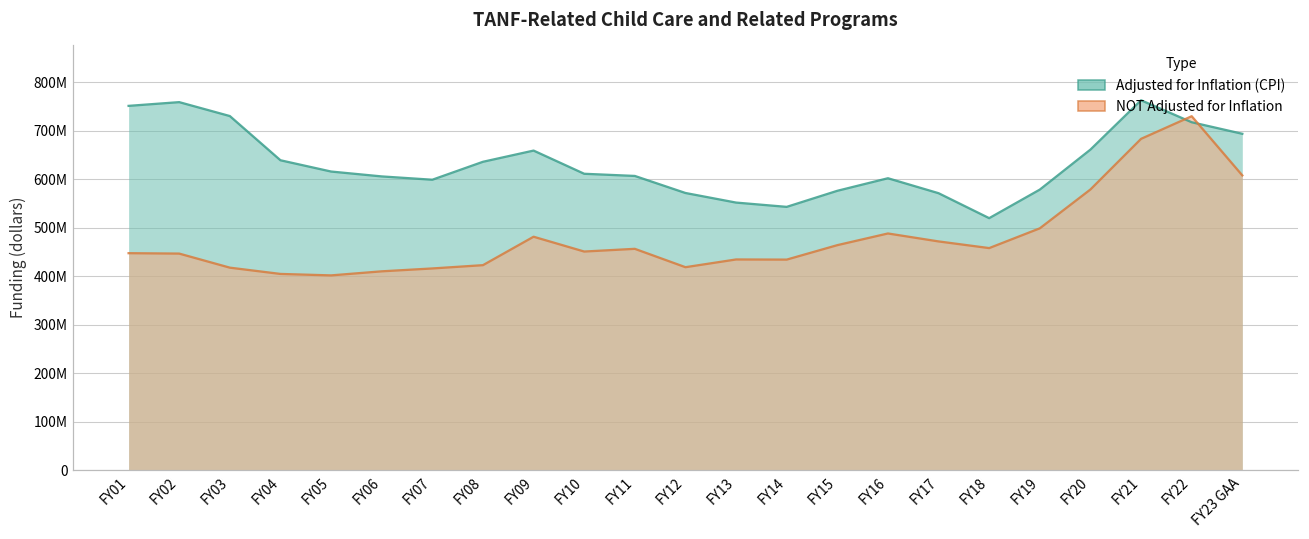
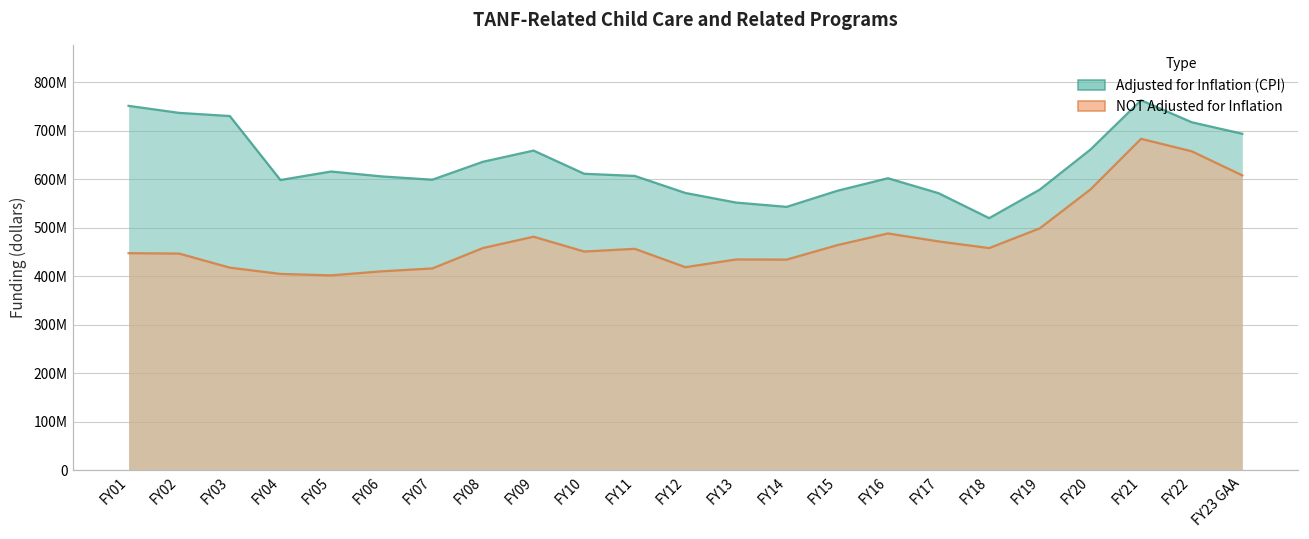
  {
    "Adjusted for Inflation (CPI)": {
      "FY01": 750000000,
-     "FY02": 760000000,
+     "FY02": 740000000,
      "FY03": 730000000,
-     "FY04": 640000000,
+     "FY04": 600000000,
      "FY05": 620000000,
      "FY06": 610000000,
      "FY07": 600000000,
      "FY08": 640000000,
      "FY09": 660000000,
      "FY10": 610000000,
      "FY11": 610000000,
      "FY12": 570000000,
      "FY13": 550000000,
      "FY14": 540000000,
      "FY15": 580000000,
      "FY16": 600000000,
      "FY17": 570000000,
      "FY18": 520000000,
      "FY19": 580000000,
      "FY20": 660000000,
      "FY21": 760000000,
      "FY22": 720000000,
      "FY23 GAA": 690000000
    },
    "NOT Adjusted for Inflation": {
      "FY01": 450000000,
      "FY02": 450000000,
      "FY03": 420000000,
      "FY04": 400000000,
      "FY05": 400000000,
      "FY06": 410000000,
      "FY07": 420000000,
-     "FY08": 420000000,
+     "FY08": 460000000,
      "FY09": 480000000,
      "FY10": 450000000,
      "FY11": 460000000,
      "FY12": 420000000,
      "FY13": 430000000,
      "FY14": 430000000,
      "FY15": 460000000,
      "FY16": 490000000,
      "FY17": 470000000,
      "FY18": 460000000,
      "FY19": 500000000,
      "FY20": 580000000,
      "FY21": 680000000,
-     "FY22": 730000000,
+     "FY22": 660000000,
      "FY23 GAA": 610000000
    }
  }
